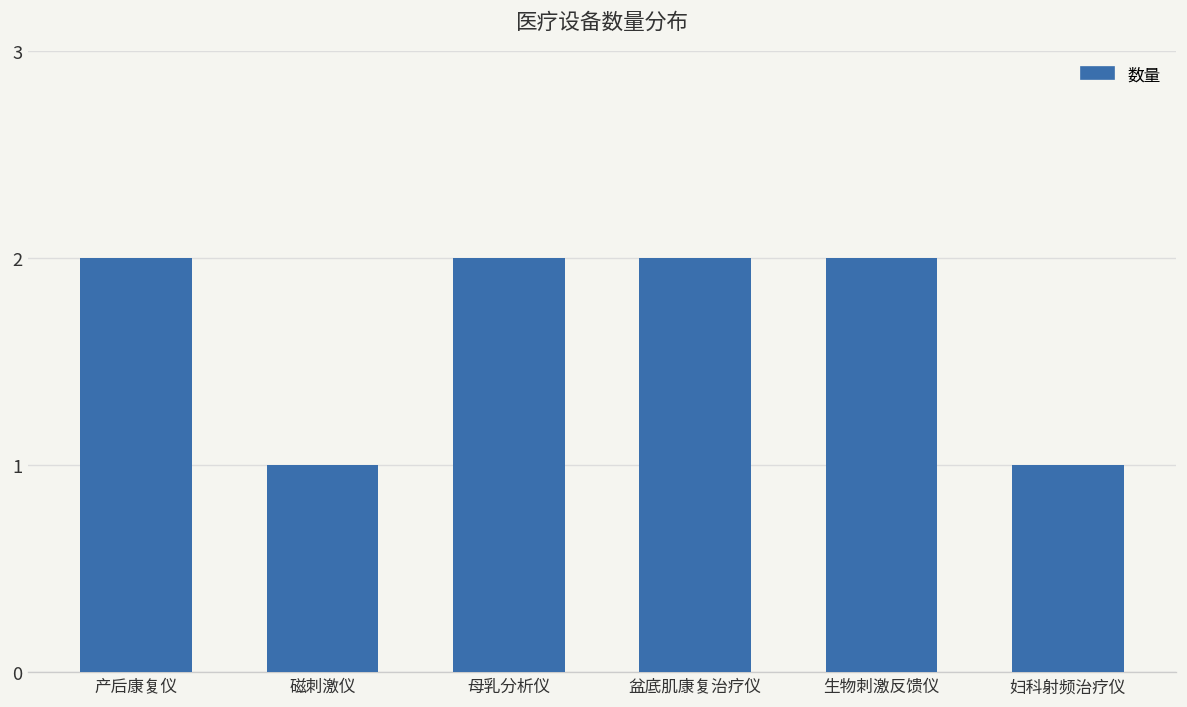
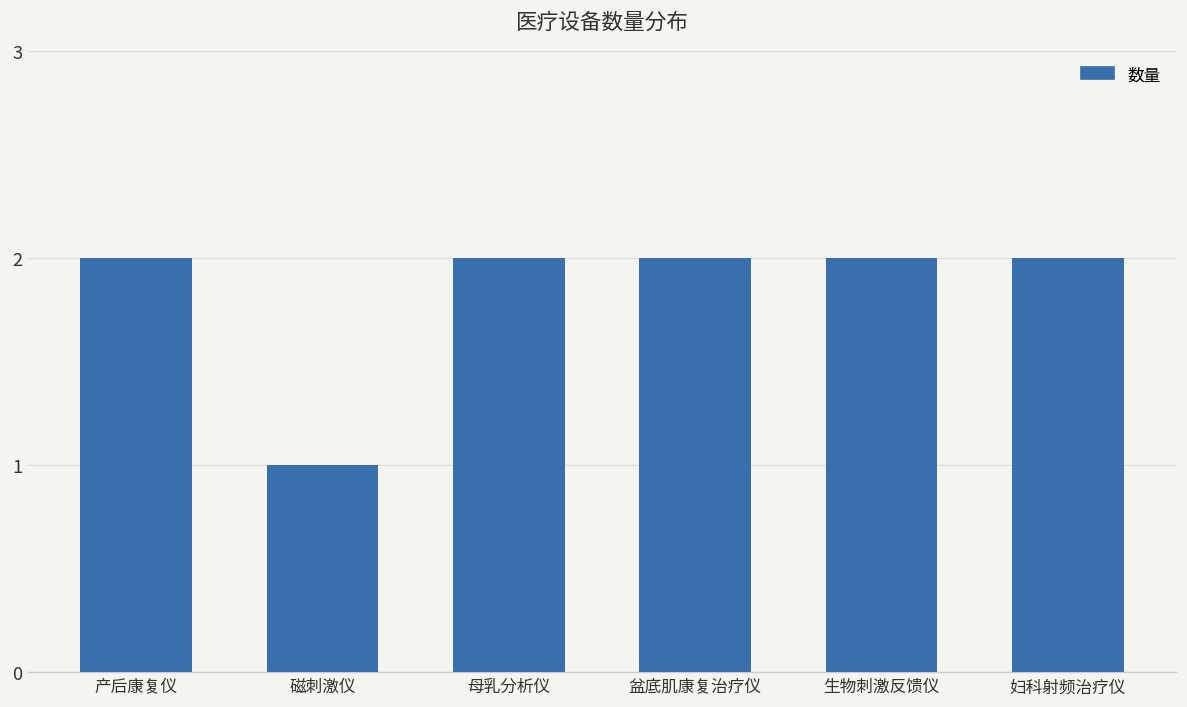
  {
    "产后康复仪": 2,
    "磁刺激仪": 1,
    "母乳分析仪": 2,
    "盆底肌康复治疗仪": 2,
    "生物刺激反馈仪": 2,
-   "妇科射频治疗仪": 1
+   "妇科射频治疗仪": 2
  }
